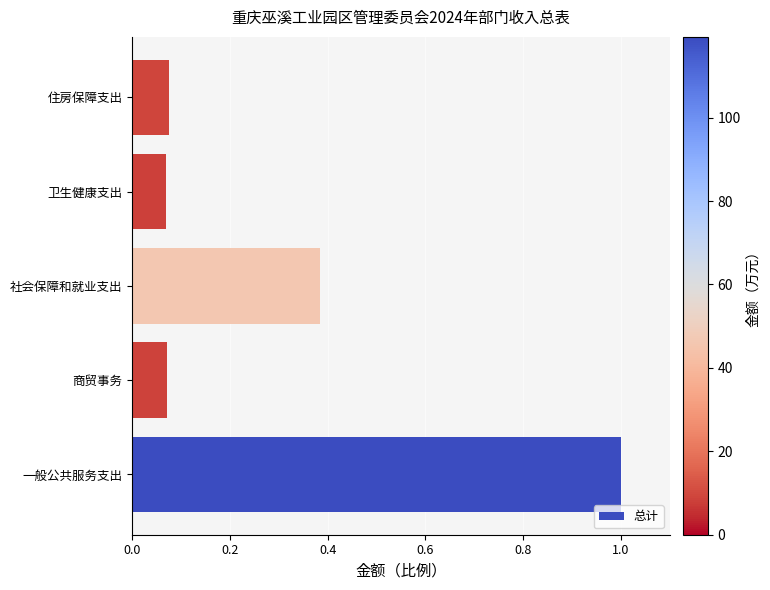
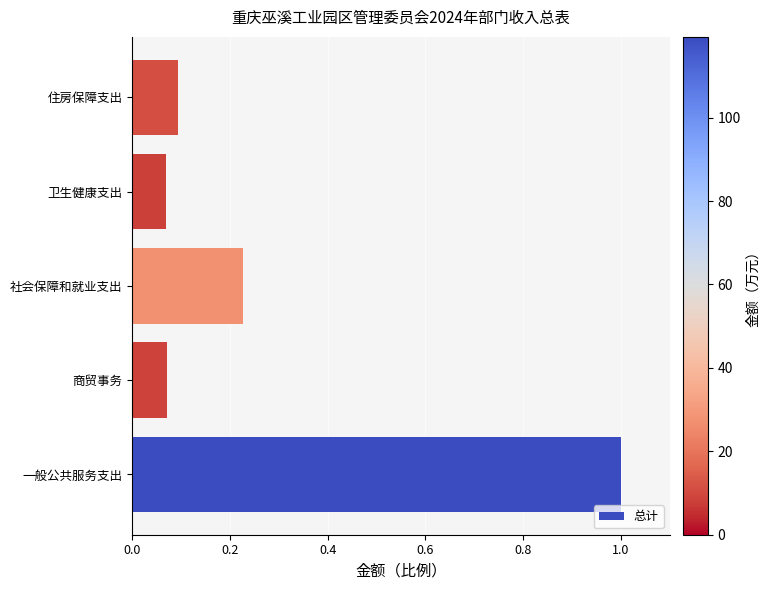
  {
-   "住房保障支出": 0.08,
+   "住房保障支出": 0.09,
    "卫生健康支出": 0.07,
-   "社会保障和就业支出": 0.38,
+   "社会保障和就业支出": 0.23,
    "商贸事务": 0.07,
    "一般公共服务支出": 1.00
  }
